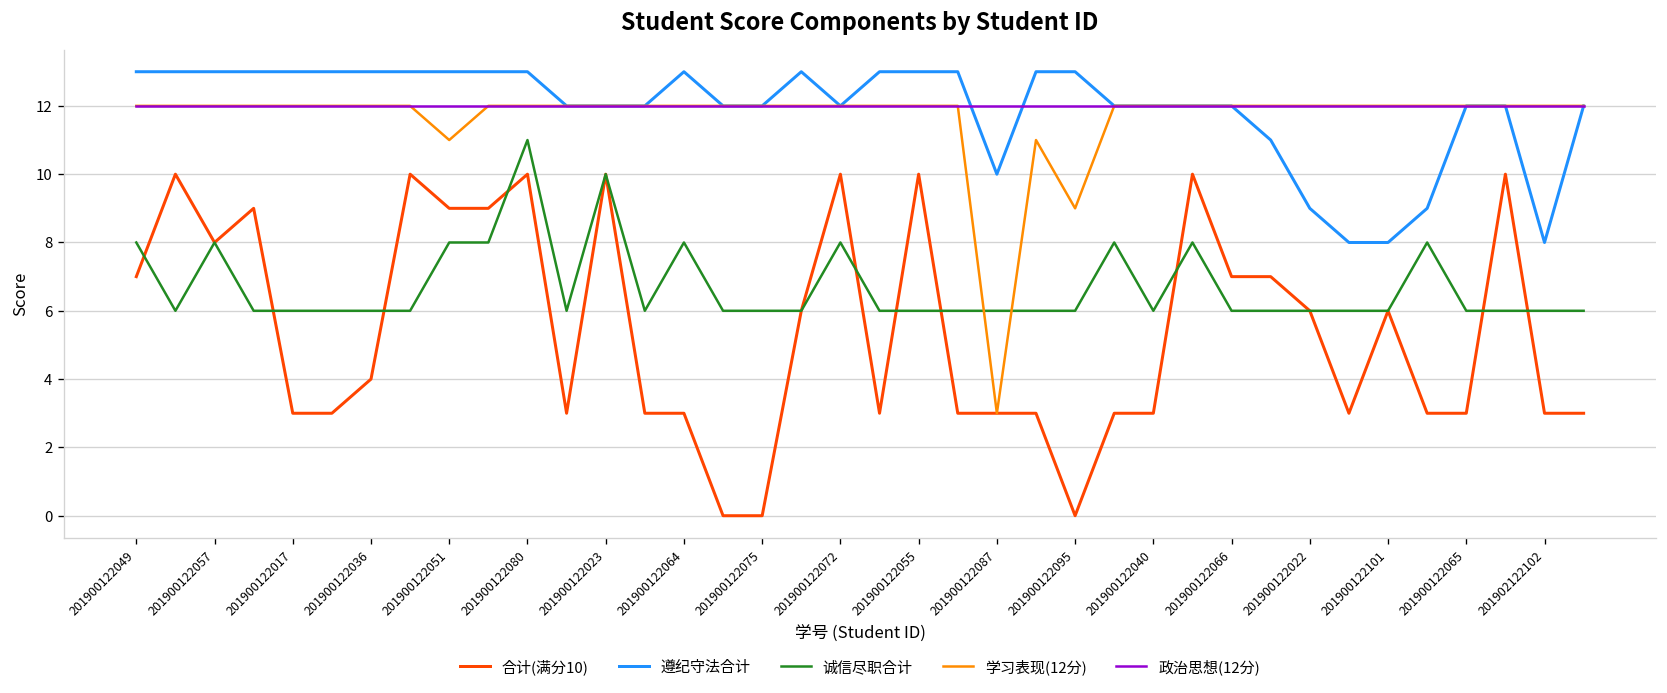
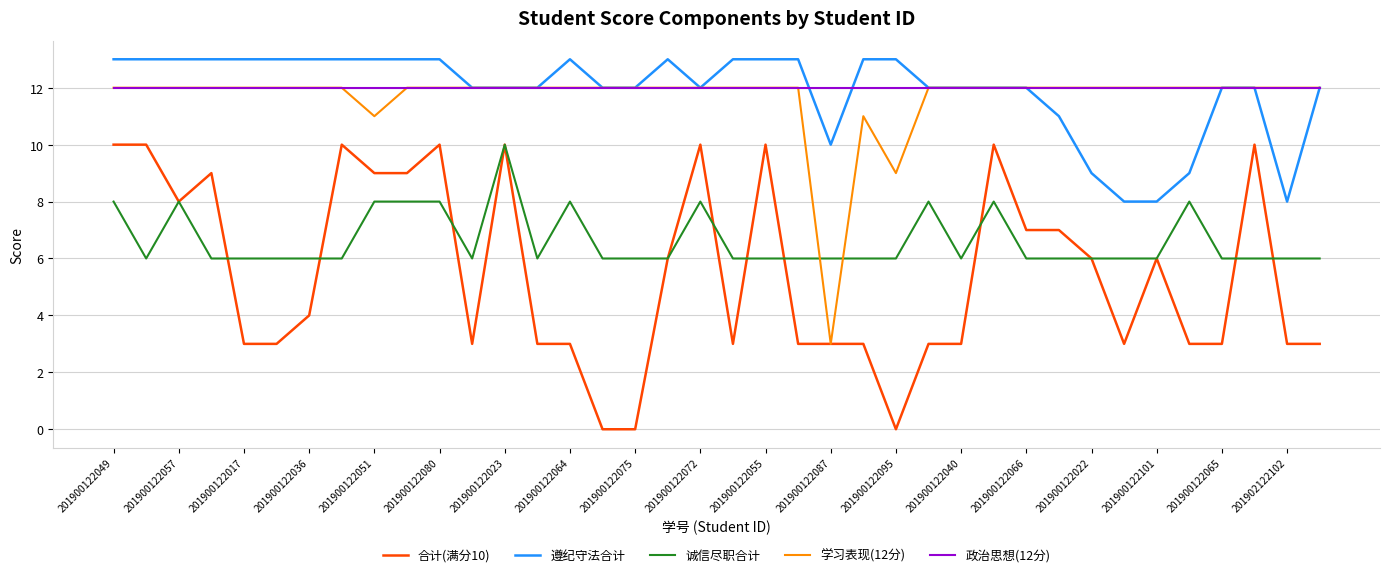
  {
    "合计(满分10)": {
-     "201900122049": 7,
+     "201900122049": 10,
      "201900122017": 3,
      "201900122036": 4,
      "201900122051": 9,
      "201900122080": 10,
      "201900122064": 3,
      "201900122075": 0,
      "201900122072": 10,
      "201900122055": 10,
      "201900122095": 0,
      "201900122040": 3,
      "201900122066": 7,
      "201900122065": 3,
      "201902122102": 3
    },
    "遵纪守法合计": {
      "201900122049": 13,
      "201900122057": 13,
      "201900122017": 13,
      "201900122036": 13,
      "201900122051": 13,
      "201900122080": 13,
      "201900122064": 13,
      "201900122055": 13,
      "201900122087": 10,
      "201900122095": 13,
      "201900122022": 9,
      "201900122101": 8,
      "201902122102": 8
    },
    "诚信尽职合计": {
      "201900122049": 8,
      "201900122017": 6,
      "201900122036": 6,
      "201900122051": 8,
-     "201900122080": 11,
+     "201900122080": 8,
      "201900122064": 8,
      "201900122075": 6,
      "201900122072": 8,
      "201900122055": 6,
      "201900122087": 6,
      "201900122095": 6,
      "201900122040": 6,
      "201900122066": 6,
      "201900122065": 6,
      "201902122102": 6
    },
    "学习表现(12分)": {
      "201900122051": 11,
      "201900122095": 9
    },
    "政治思想(12分)": {
      "201900122051": 12,
      "201900122087": 12,
      "201900122095": 12
    }
  }
